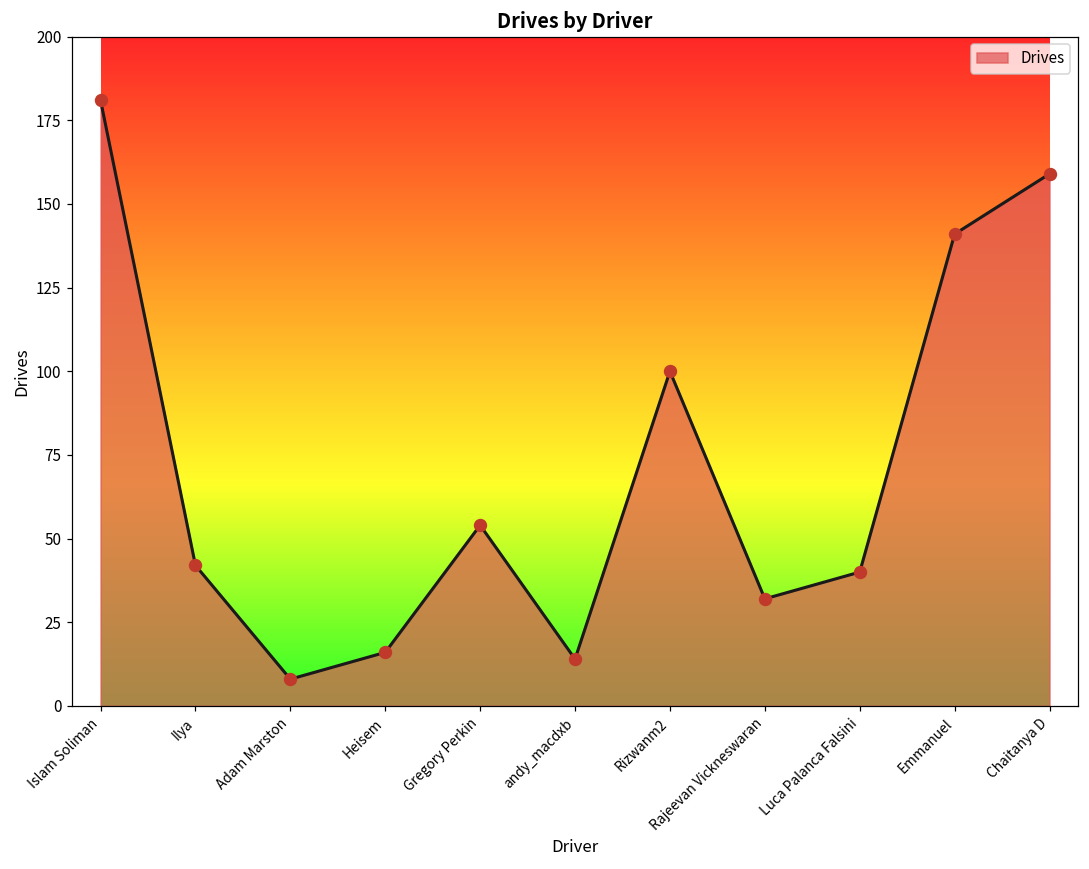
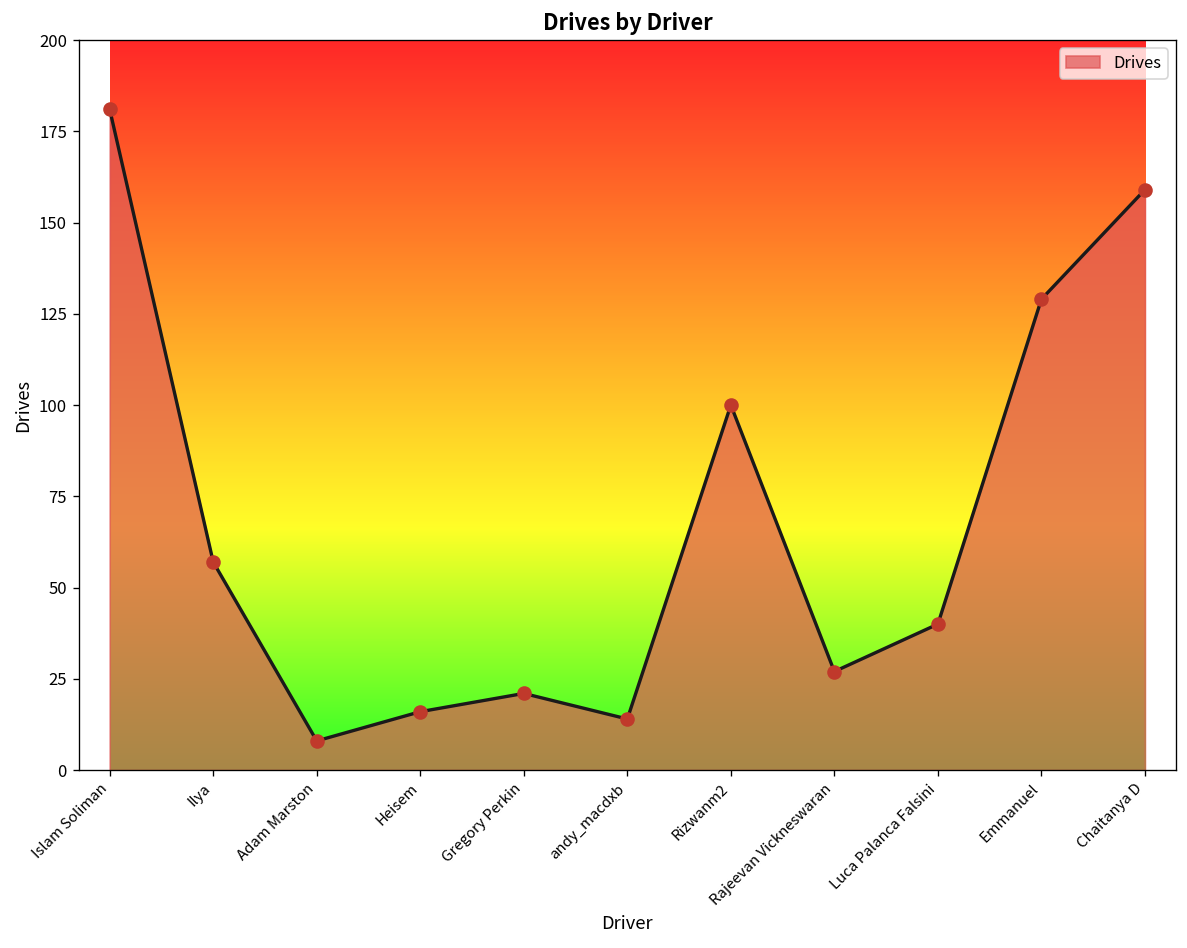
  {
    "Islam Soliman": 181,
-   "Ilya": 42,
+   "Ilya": 57,
    "Adam Marston": 8,
    "Heisem": 16,
-   "Gregory Perkin": 54,
+   "Gregory Perkin": 21,
    "andy_macdxb": 14,
    "Rizwanm2": 100,
-   "Rajeevan Vickneswaran": 32,
+   "Rajeevan Vickneswaran": 27,
    "Luca Palanca Falsini": 40,
-   "Emmanuel": 141,
+   "Emmanuel": 129,
    "Chaitanya D": 159
  }
